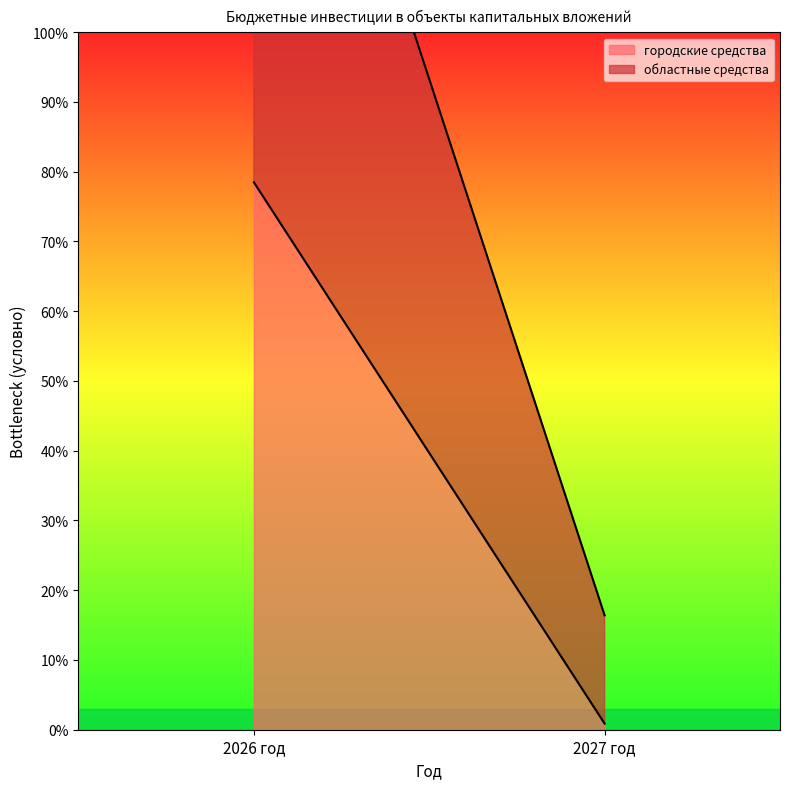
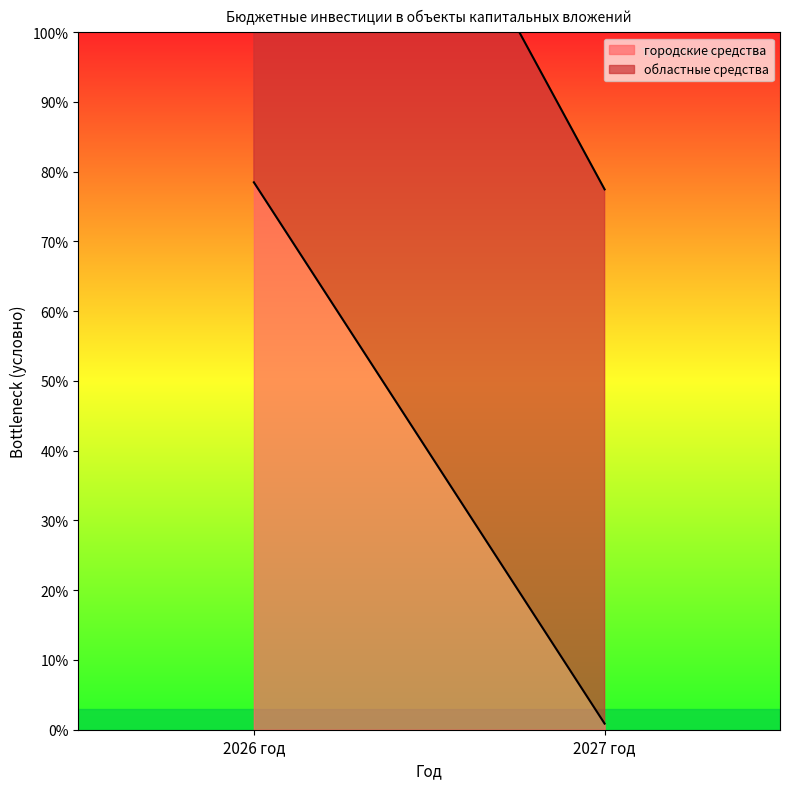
  {
    "городские средства": {
      "2026 год": "78%"
    },
    "областные средства": {
-     "2027 год": "16%"
+     "2027 год": "77%"
    }
  }
